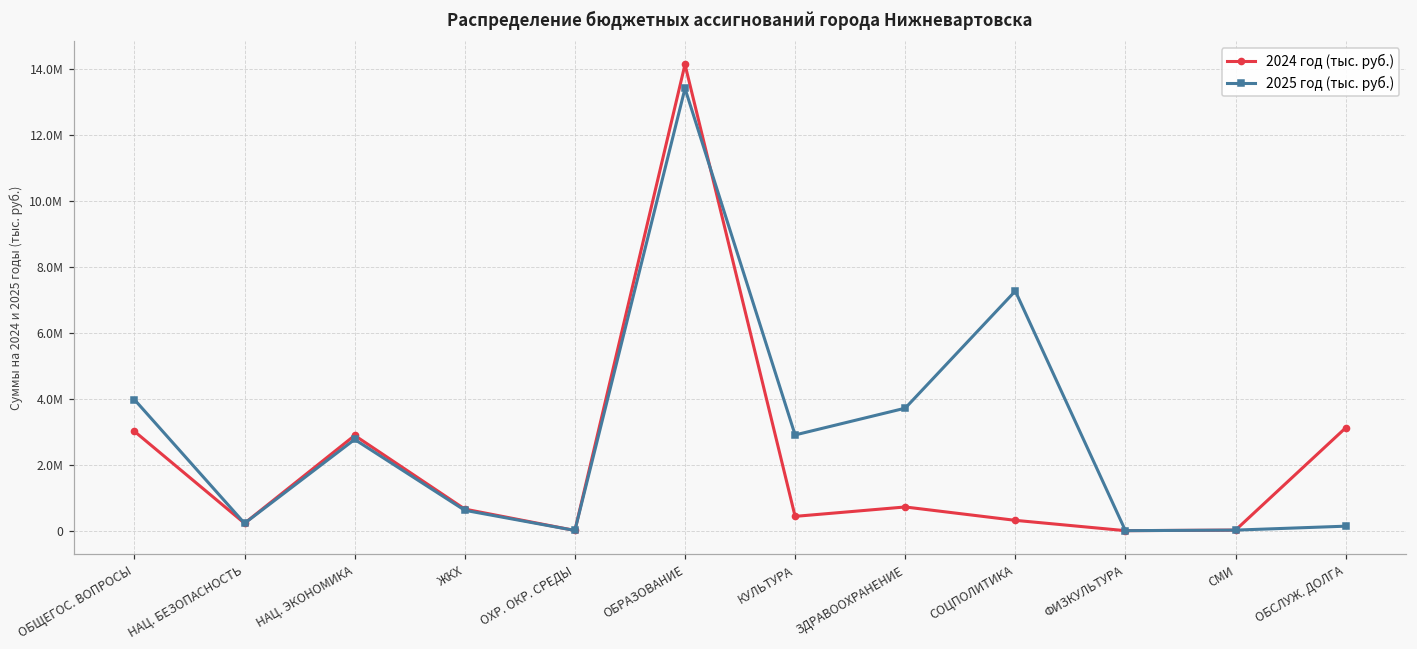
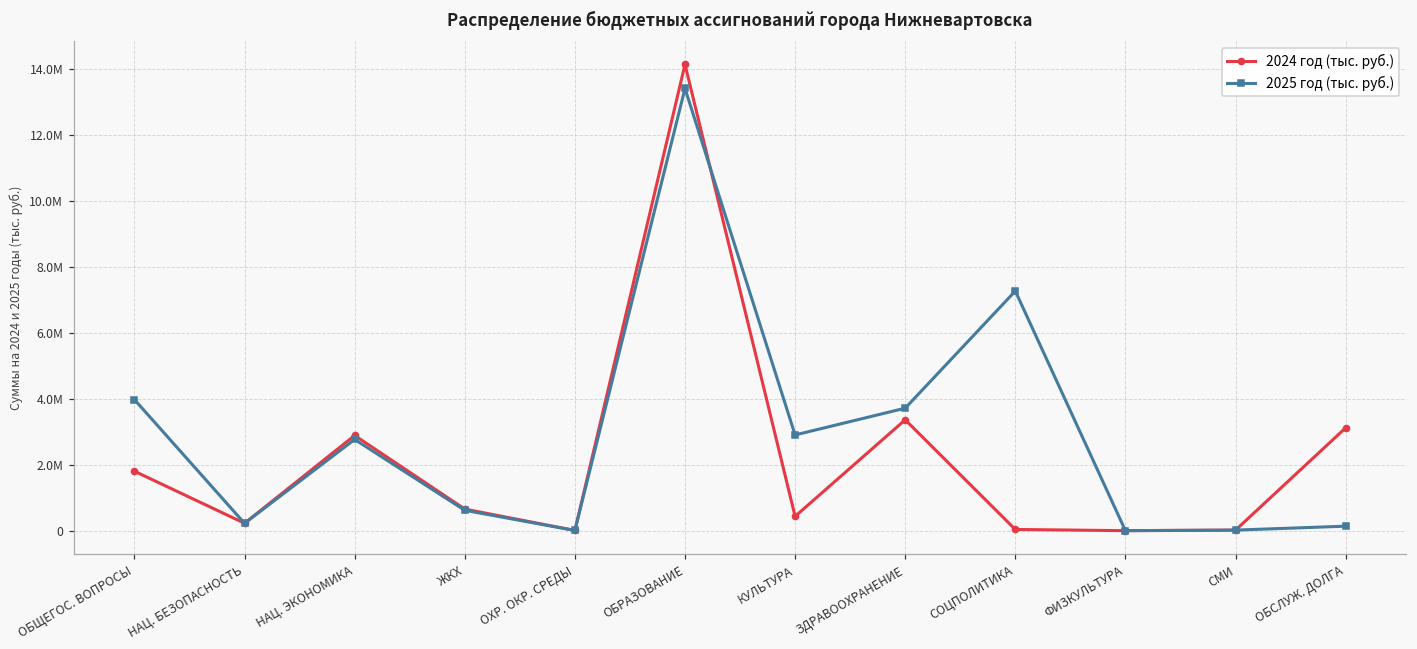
  {
    "2024 год (тыс. руб.)": {
-     "ОБЩЕГОС. ВОПРОСЫ": 3000000,
+     "ОБЩЕГОС. ВОПРОСЫ": 1800000,
      "НАЦ. ЭКОНОМИКА": 2900000,
      "ОБРАЗОВАНИЕ": 14100000,
      "КУЛЬТУРА": 400000,
-     "ЗДРАВООХРАНЕНИЕ": 700000,
-     "СОЦПОЛИТИКА": 300000,
+     "ЗДРАВООХРАНЕНИЕ": 3400000,
+     "СОЦПОЛИТИКА": 0,
      "ОБСЛУЖ. ДОЛГА": 3100000
    },
    "2025 год (тыс. руб.)": {
      "ОБЩЕГОС. ВОПРОСЫ": 4000000,
      "НАЦ. ЭКОНОМИКА": 2800000,
      "ОБРАЗОВАНИЕ": 13400000,
      "КУЛЬТУРА": 2900000,
      "ЗДРАВООХРАНЕНИЕ": 3700000,
      "СОЦПОЛИТИКА": 7300000,
      "ОБСЛУЖ. ДОЛГА": 100000
    }
  }
